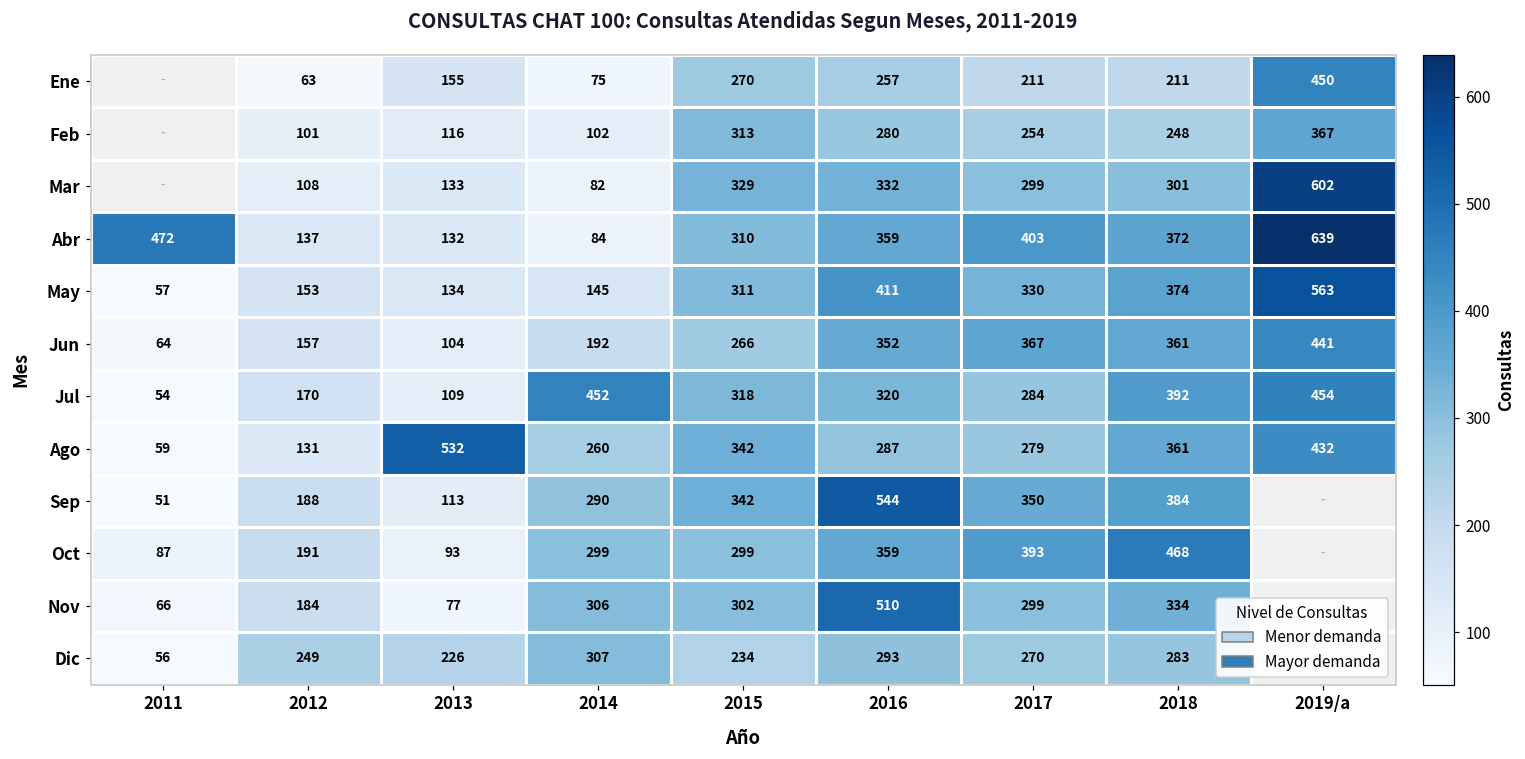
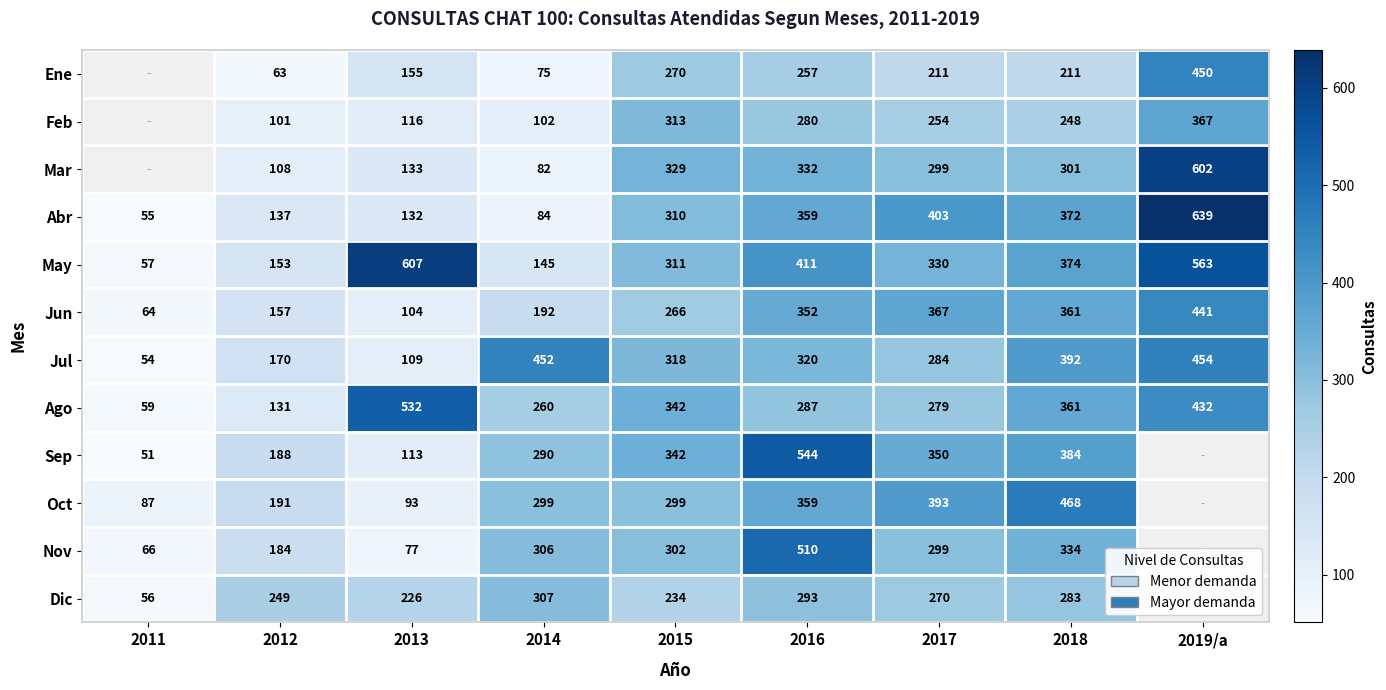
  {
    "Ene": {
      "2012": 63,
      "2013": 155,
      "2014": 75,
      "2015": 270,
      "2016": 257,
      "2017": 211,
      "2018": 211,
      "2019/a": 450
    },
    "Feb": {
      "2012": 101,
      "2013": 116,
      "2014": 102,
      "2015": 313,
      "2016": 280,
      "2017": 254,
      "2018": 248,
      "2019/a": 367
    },
    "Mar": {
      "2012": 108,
      "2013": 133,
      "2014": 82,
      "2015": 329,
      "2016": 332,
      "2017": 299,
      "2018": 301,
      "2019/a": 602
    },
    "Abr": {
-     "2011": 472,
+     "2011": 55,
      "2012": 137,
      "2013": 132,
      "2014": 84,
      "2015": 310,
      "2016": 359,
      "2017": 403,
      "2018": 372,
      "2019/a": 639
    },
    "May": {
      "2011": 57,
      "2012": 153,
-     "2013": 134,
+     "2013": 607,
      "2014": 145,
      "2015": 311,
      "2016": 411,
      "2017": 330,
      "2018": 374,
      "2019/a": 563
    },
    "Jun": {
      "2011": 64,
      "2012": 157,
      "2013": 104,
      "2014": 192,
      "2015": 266,
      "2016": 352,
      "2017": 367,
      "2018": 361,
      "2019/a": 441
    },
    "Jul": {
      "2011": 54,
      "2012": 170,
      "2013": 109,
      "2014": 452,
      "2015": 318,
      "2016": 320,
      "2017": 284,
      "2018": 392,
      "2019/a": 454
    },
    "Ago": {
      "2011": 59,
      "2012": 131,
      "2013": 532,
      "2014": 260,
      "2015": 342,
      "2016": 287,
      "2017": 279,
      "2018": 361,
      "2019/a": 432
    },
    "Sep": {
      "2011": 51,
      "2012": 188,
      "2013": 113,
      "2014": 290,
      "2015": 342,
      "2016": 544,
      "2017": 350,
      "2018": 384
    },
    "Oct": {
      "2011": 87,
      "2012": 191,
      "2013": 93,
      "2014": 299,
      "2015": 299,
      "2016": 359,
      "2017": 393,
      "2018": 468
    },
    "Nov": {
      "2011": 66,
      "2012": 184,
      "2013": 77,
      "2014": 306,
      "2015": 302,
      "2016": 510,
      "2017": 299,
      "2018": 334
    },
    "Dic": {
      "2011": 56,
      "2012": 249,
      "2013": 226,
      "2014": 307,
      "2015": 234,
      "2016": 293,
      "2017": 270,
      "2018": 283
    }
  }
